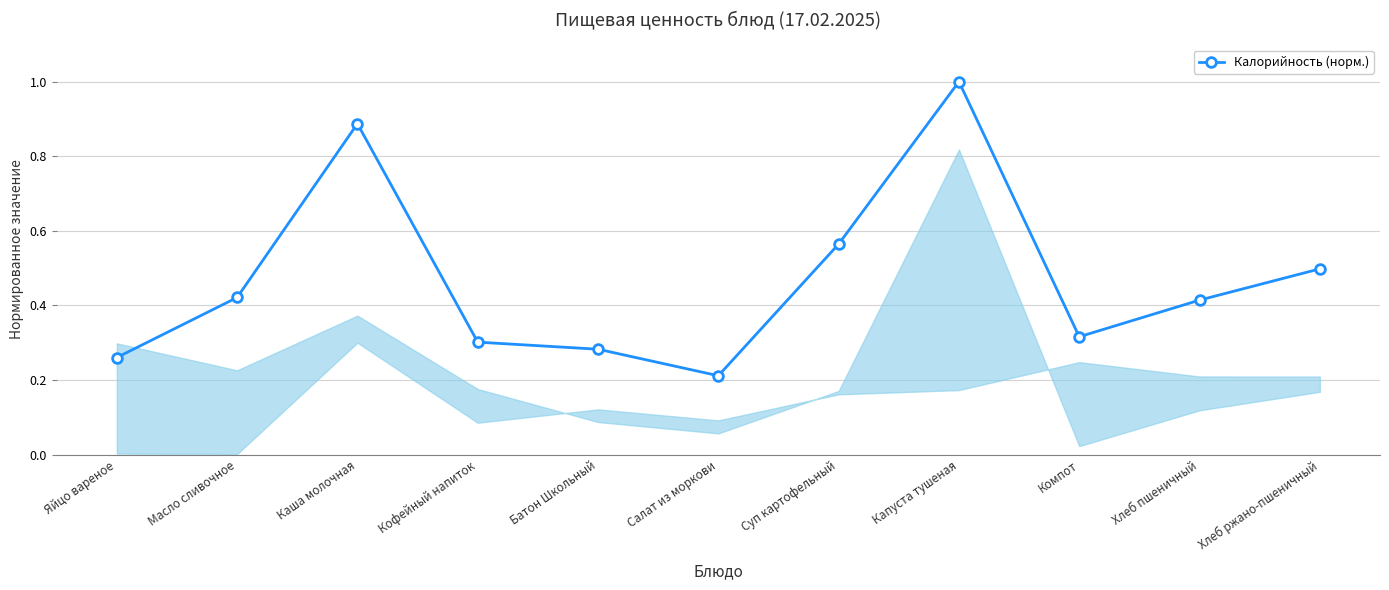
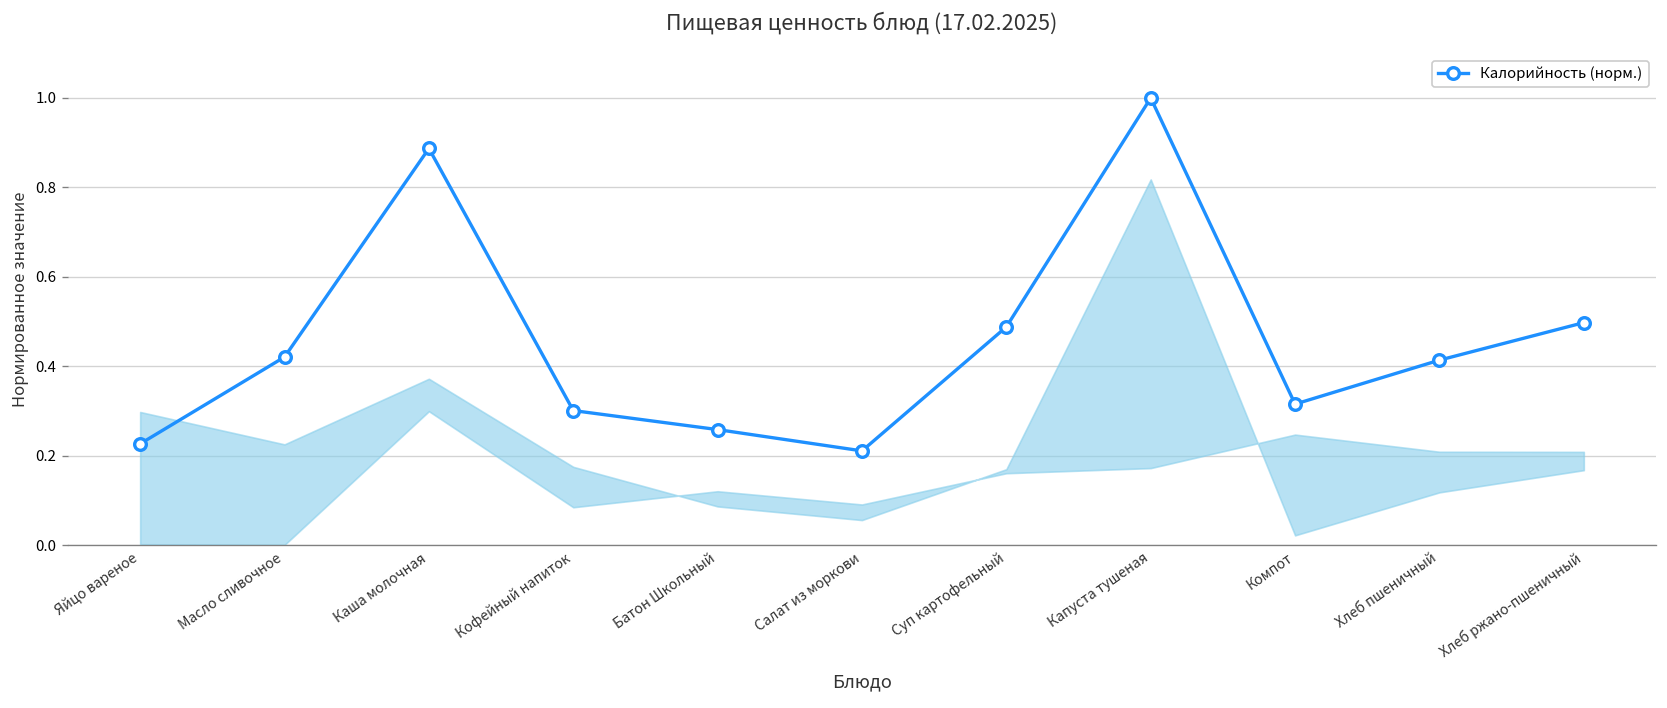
  {
    "Калорийность (норм.)": {
-     "Яйцо вареное": 0.26,
+     "Яйцо вареное": 0.23,
      "Масло сливочное": 0.42,
      "Каша молочная": 0.89,
      "Кофейный напиток": 0.30,
-     "Батон Школьный": 0.28,
+     "Батон Школьный": 0.26,
      "Салат из моркови": 0.21,
-     "Суп картофельный": 0.56,
+     "Суп картофельный": 0.49,
      "Капуста тушеная": 1.00,
      "Компот": 0.32,
      "Хлеб пшеничный": 0.41,
      "Хлеб ржано-пшеничный": 0.50
    }
  }
